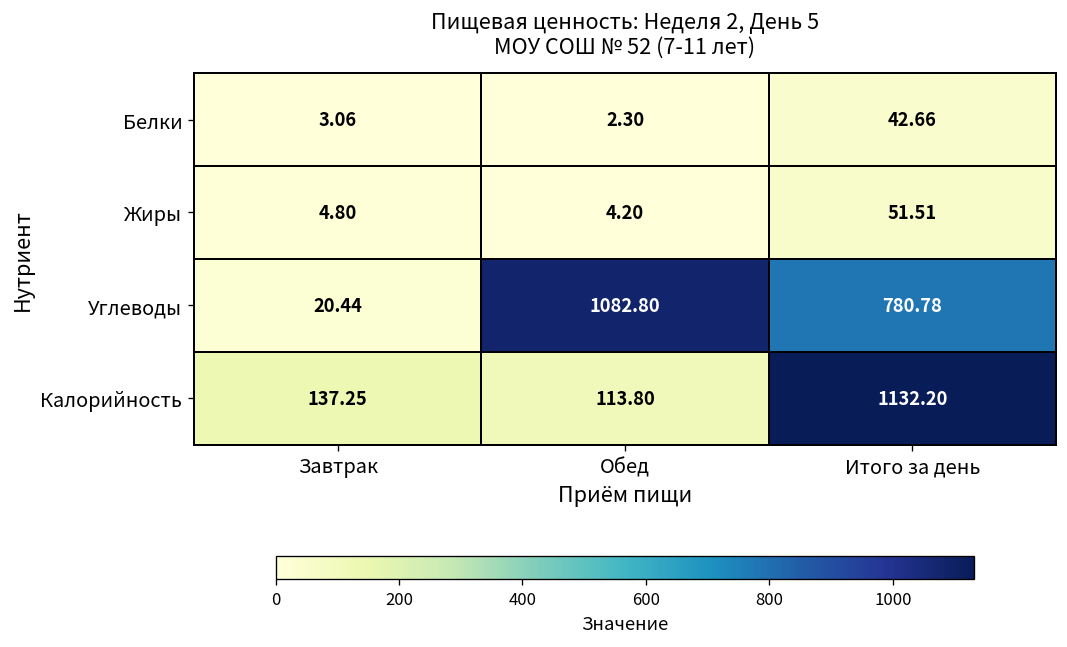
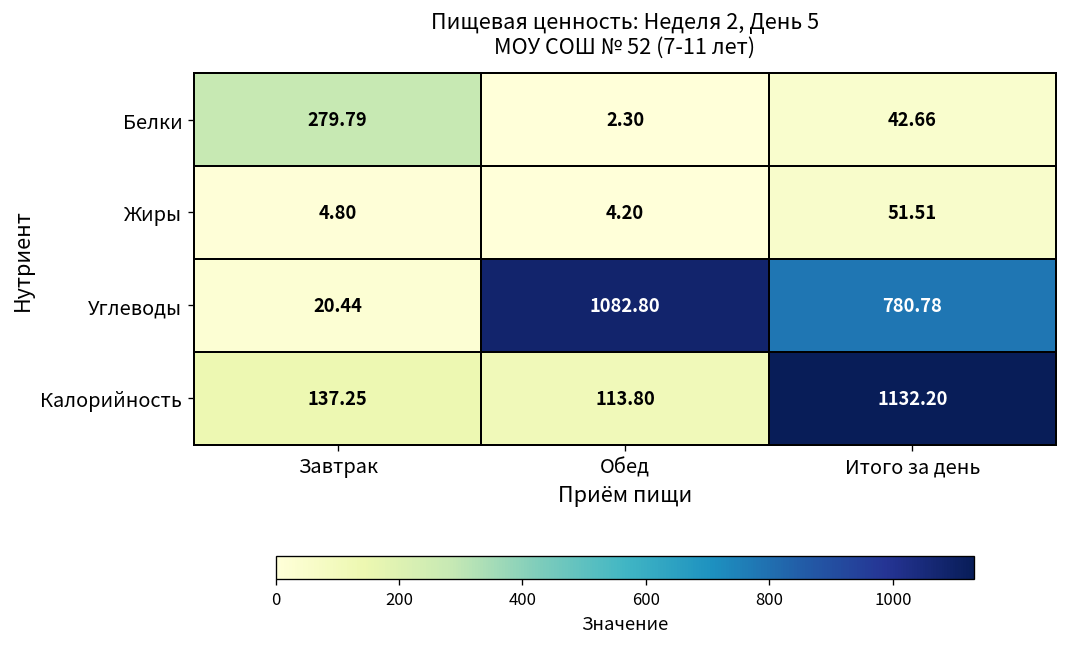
  {
    "Белки": {
-     "Завтрак": 3.06,
+     "Завтрак": 279.79,
      "Обед": 2.30,
      "Итого за день": 42.66
    },
    "Жиры": {
      "Завтрак": 4.80,
      "Обед": 4.20,
      "Итого за день": 51.51
    },
    "Углеводы": {
      "Завтрак": 20.44,
      "Обед": 1082.80,
      "Итого за день": 780.78
    },
    "Калорийность": {
      "Завтрак": 137.25,
      "Обед": 113.80,
      "Итого за день": 1132.20
    }
  }
